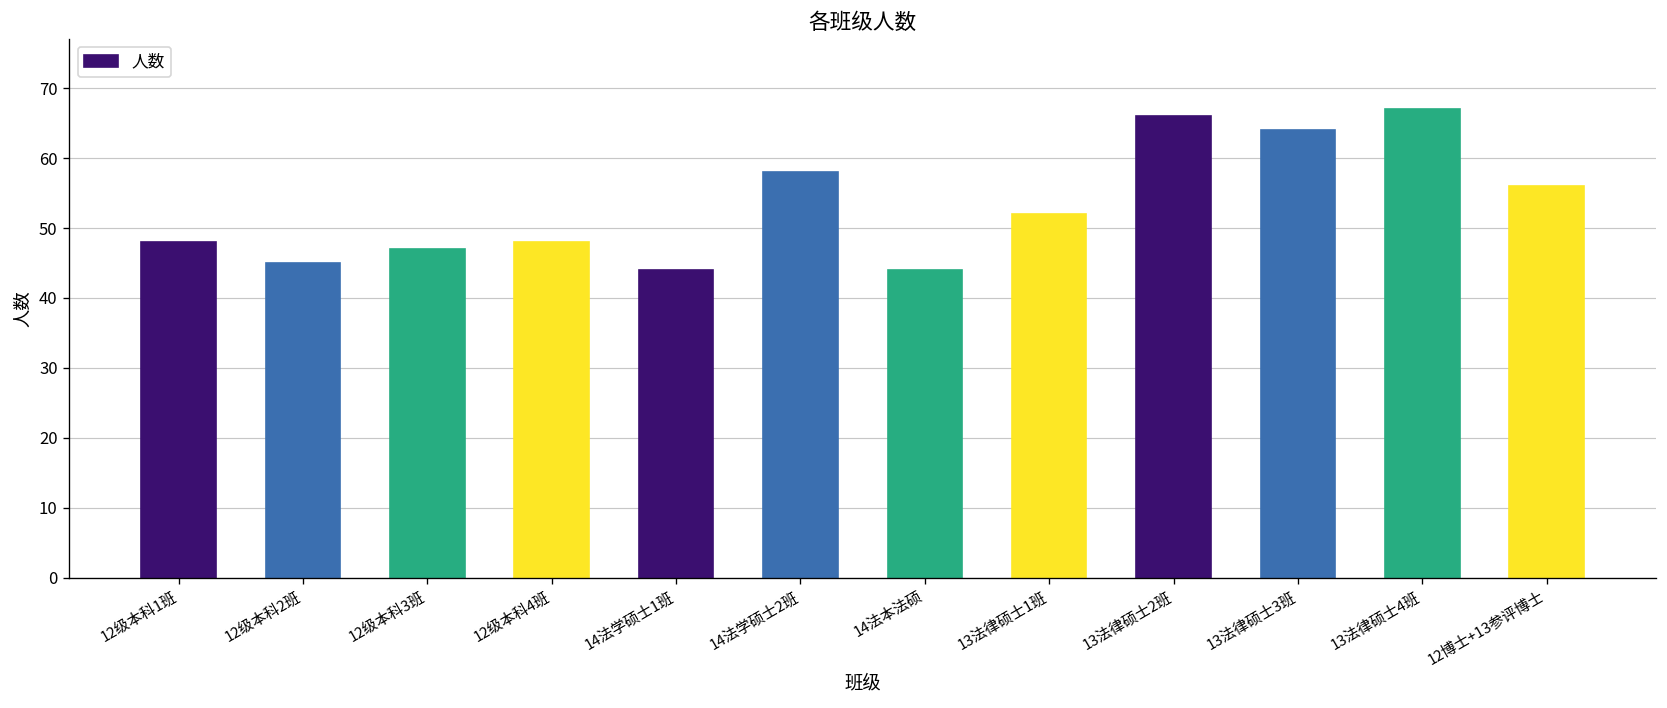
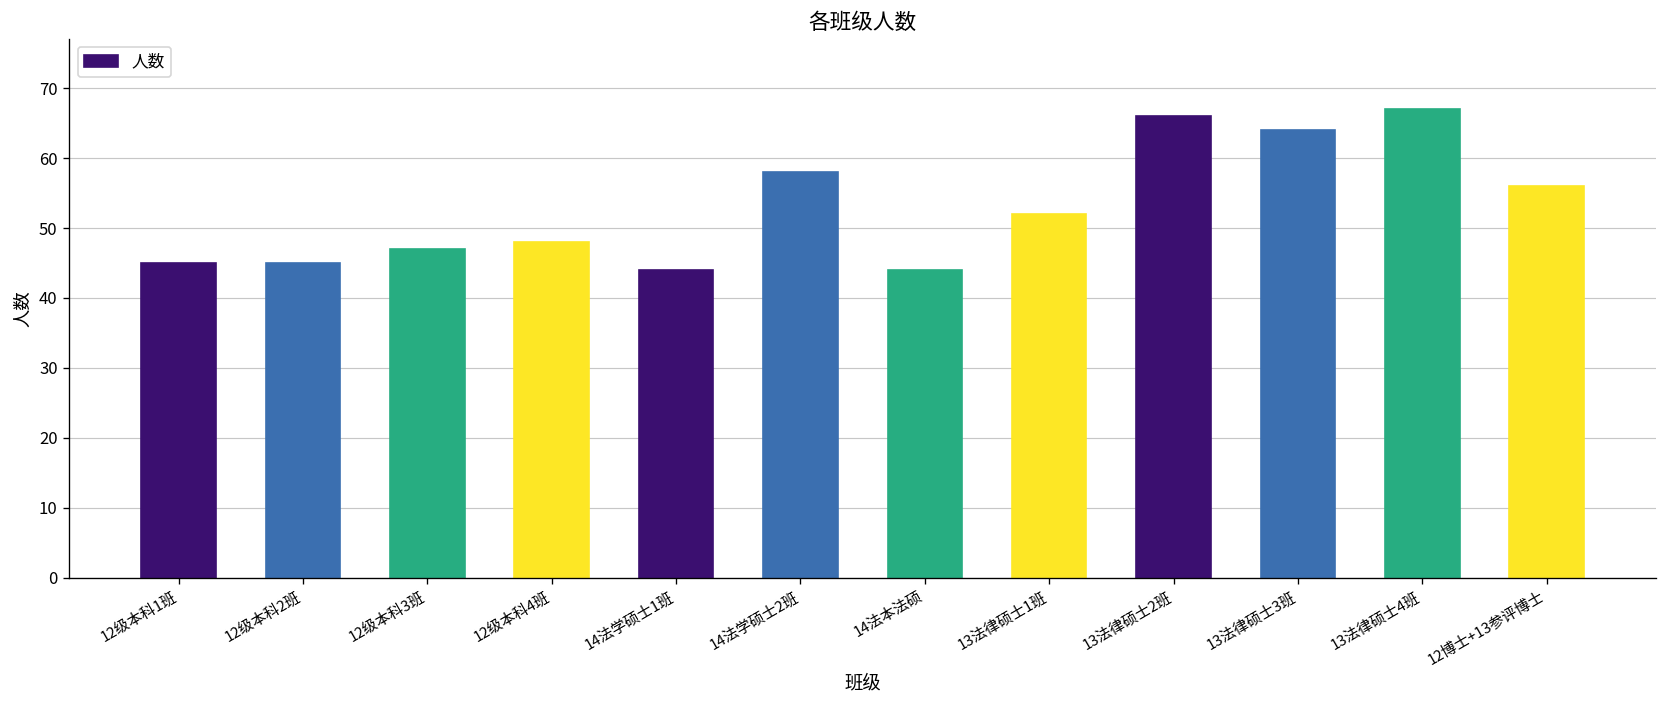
  {
-   "12级本科1班": 48,
+   "12级本科1班": 45,
    "12级本科2班": 45,
    "12级本科3班": 47,
    "12级本科4班": 48,
    "14法学硕士1班": 44,
    "14法学硕士2班": 58,
    "14法本法硕": 44,
    "13法律硕士1班": 52,
    "13法律硕士2班": 66,
    "13法律硕士3班": 64,
    "13法律硕士4班": 67,
    "12博士+13参评博士": 56
  }
